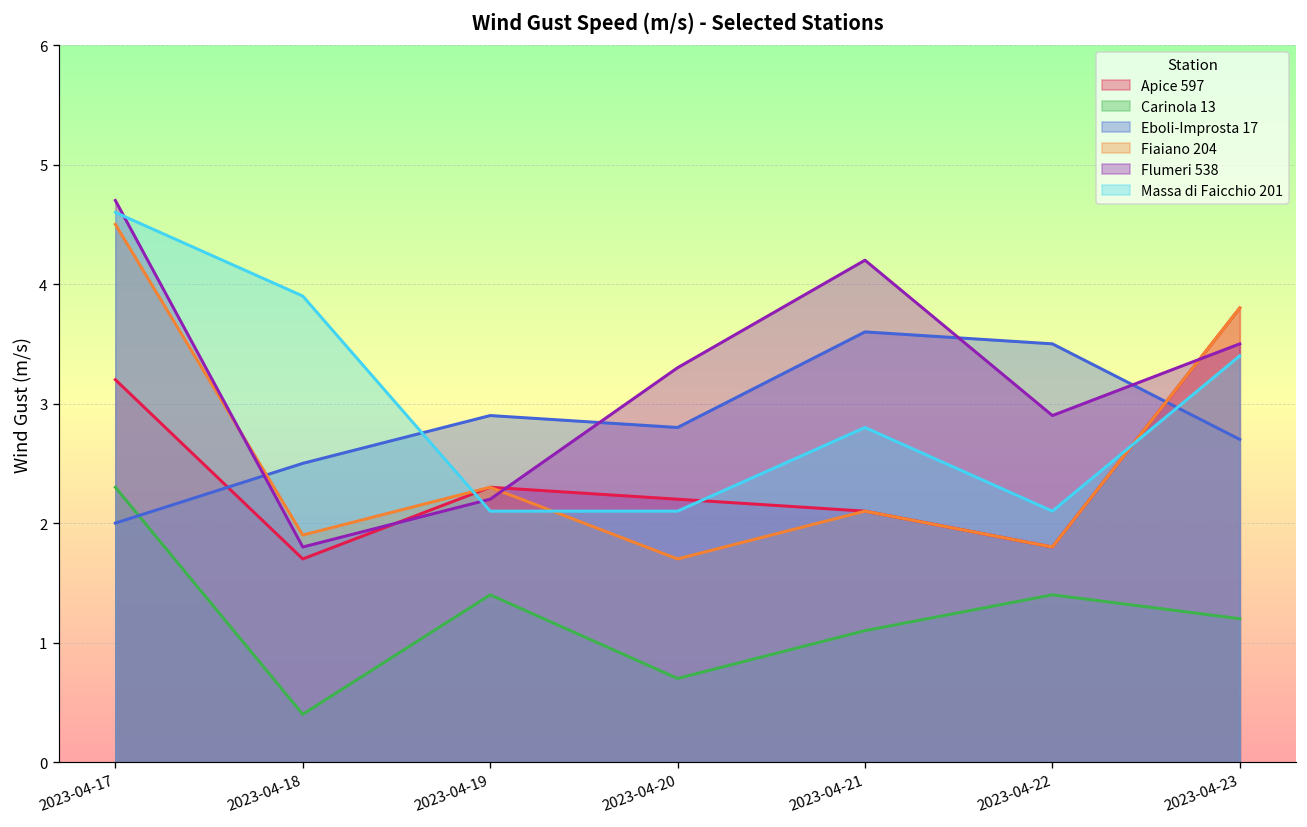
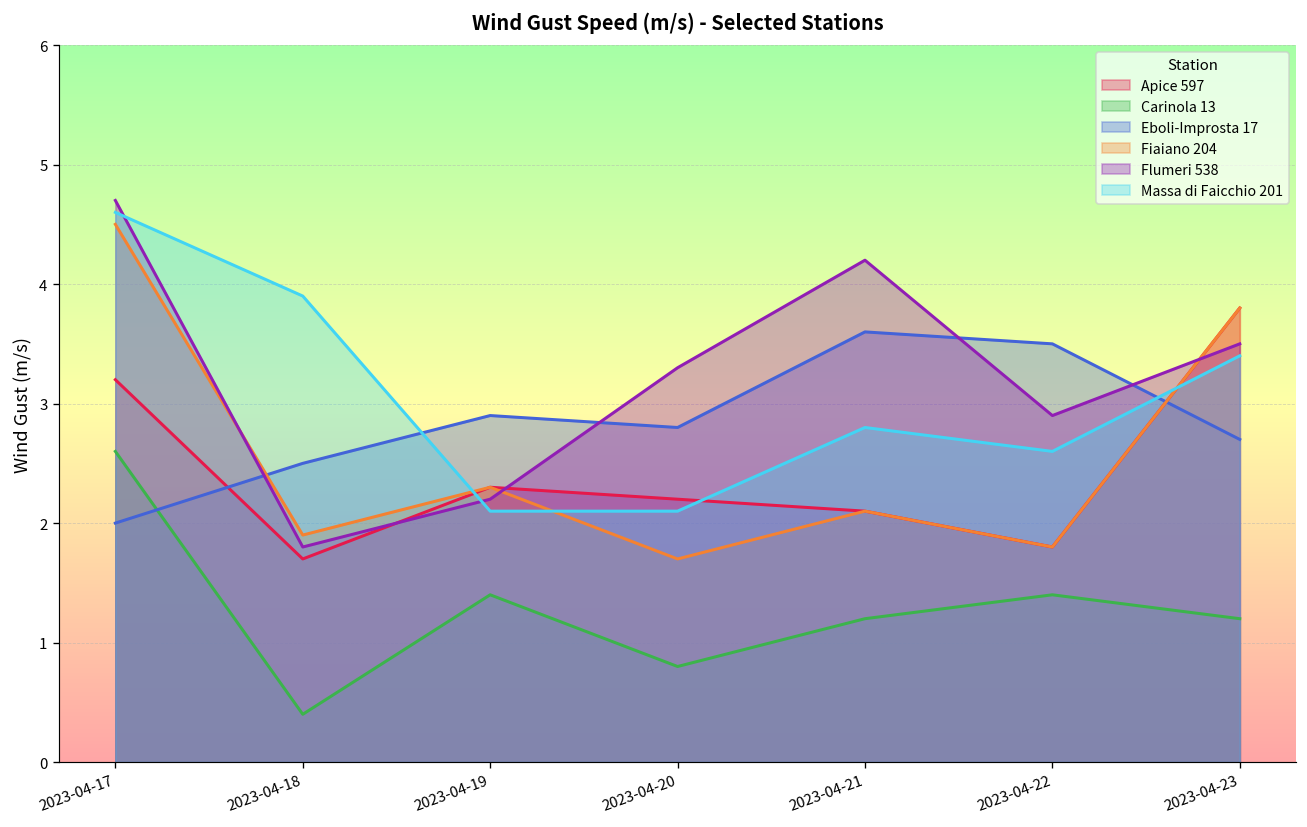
  {
    "Carinola 13": {
-     "2023-04-17": 2.3,
+     "2023-04-17": 2.6,
      "2023-04-18": 0.4,
      "2023-04-19": 1.4,
-     "2023-04-20": 0.7,
-     "2023-04-21": 1.1,
+     "2023-04-20": 0.8,
+     "2023-04-21": 1.2,
      "2023-04-22": 1.4,
      "2023-04-23": 1.2
    },
    "Massa di Faicchio 201": {
      "2023-04-17": 4.6,
      "2023-04-18": 3.9,
      "2023-04-19": 2.1,
      "2023-04-20": 2.1,
      "2023-04-21": 2.8,
-     "2023-04-22": 2.1,
+     "2023-04-22": 2.6,
      "2023-04-23": 3.4
    }
  }
